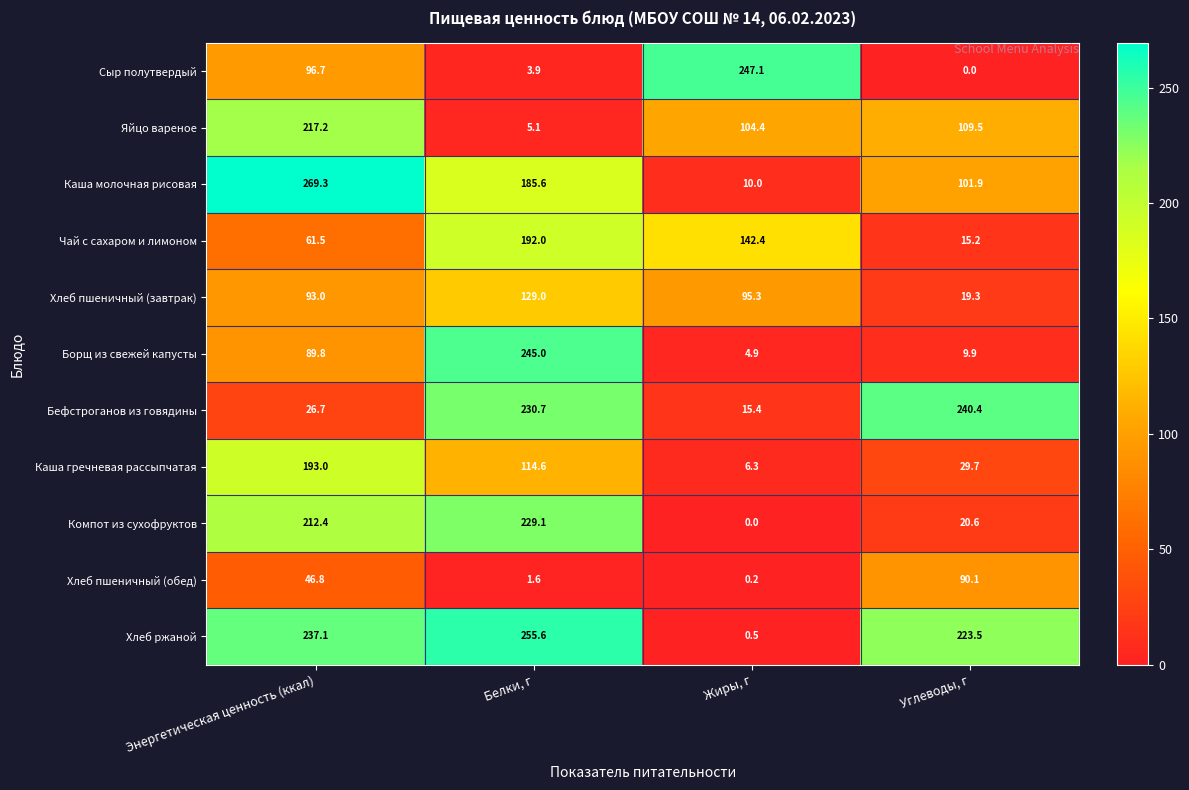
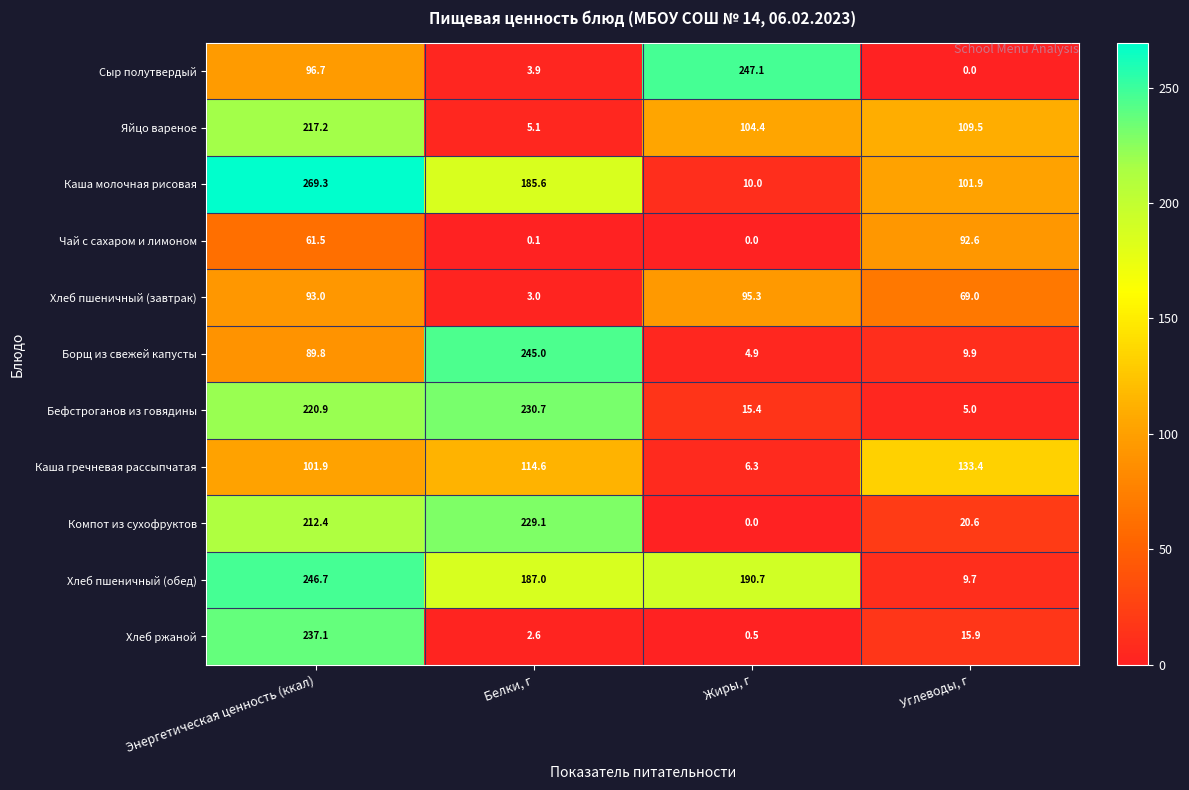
  {
    "Сыр полутвердый": {
      "Энергетическая ценность (ккал)": 96.7,
      "Белки, г": 3.9,
      "Жиры, г": 247.1
    },
    "Яйцо вареное": {
      "Энергетическая ценность (ккал)": 217.2,
      "Белки, г": 5.1,
      "Жиры, г": 104.4,
      "Углеводы, г": 109.5
    },
    "Каша молочная рисовая": {
      "Энергетическая ценность (ккал)": 269.3,
      "Белки, г": 185.6,
      "Жиры, г": 10.0,
      "Углеводы, г": 101.9
    },
    "Чай с сахаром и лимоном": {
      "Энергетическая ценность (ккал)": 61.5,
-     "Белки, г": 192.0,
-     "Жиры, г": 142.4,
-     "Углеводы, г": 15.2
+     "Белки, г": 0.1,
+     "Жиры, г": 0.0,
+     "Углеводы, г": 92.6
    },
    "Хлеб пшеничный (завтрак)": {
      "Энергетическая ценность (ккал)": 93.0,
-     "Белки, г": 129.0,
+     "Белки, г": 3.0,
      "Жиры, г": 95.3,
-     "Углеводы, г": 19.3
+     "Углеводы, г": 69.0
    },
    "Борщ из свежей капусты": {
      "Энергетическая ценность (ккал)": 89.8,
      "Белки, г": 245.0,
      "Жиры, г": 4.9,
      "Углеводы, г": 9.9
    },
    "Бефстроганов из говядины": {
-     "Энергетическая ценность (ккал)": 26.7,
+     "Энергетическая ценность (ккал)": 220.9,
      "Белки, г": 230.7,
      "Жиры, г": 15.4,
-     "Углеводы, г": 240.4
+     "Углеводы, г": 5.0
    },
    "Каша гречневая рассыпчатая": {
-     "Энергетическая ценность (ккал)": 193.0,
+     "Энергетическая ценность (ккал)": 101.9,
      "Белки, г": 114.6,
      "Жиры, г": 6.3,
-     "Углеводы, г": 29.7
+     "Углеводы, г": 133.4
    },
    "Компот из сухофруктов": {
      "Энергетическая ценность (ккал)": 212.4,
      "Белки, г": 229.1,
      "Жиры, г": 0.0,
      "Углеводы, г": 20.6
    },
    "Хлеб пшеничный (обед)": {
-     "Энергетическая ценность (ккал)": 46.8,
-     "Белки, г": 1.6,
-     "Жиры, г": 0.2,
-     "Углеводы, г": 90.1
+     "Энергетическая ценность (ккал)": 246.7,
+     "Белки, г": 187.0,
+     "Жиры, г": 190.7,
+     "Углеводы, г": 9.7
    },
    "Хлеб ржаной": {
      "Энергетическая ценность (ккал)": 237.1,
-     "Белки, г": 255.6,
+     "Белки, г": 2.6,
      "Жиры, г": 0.5,
-     "Углеводы, г": 223.5
+     "Углеводы, г": 15.9
    }
  }
